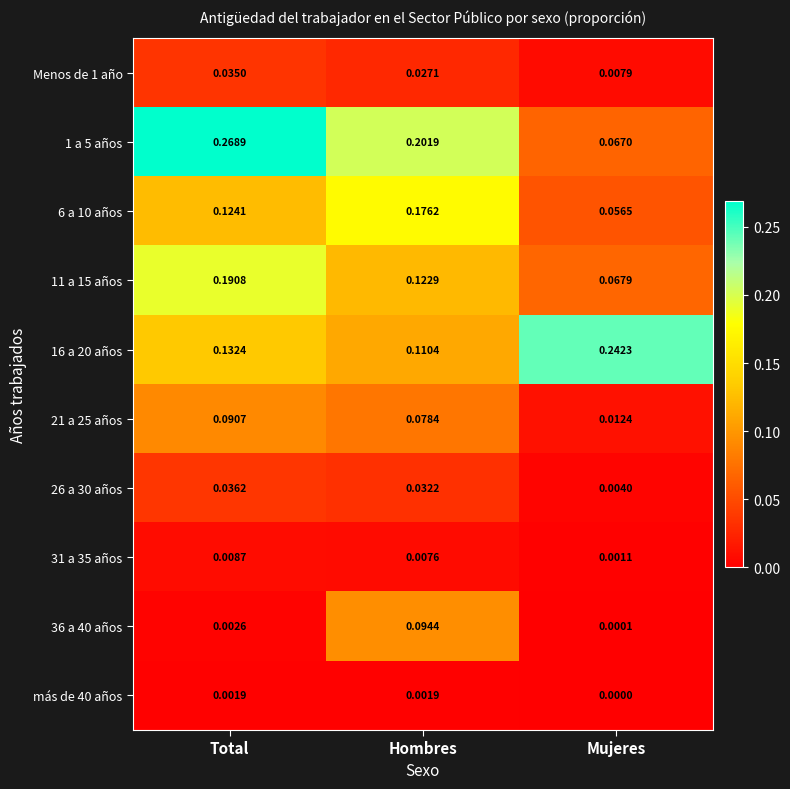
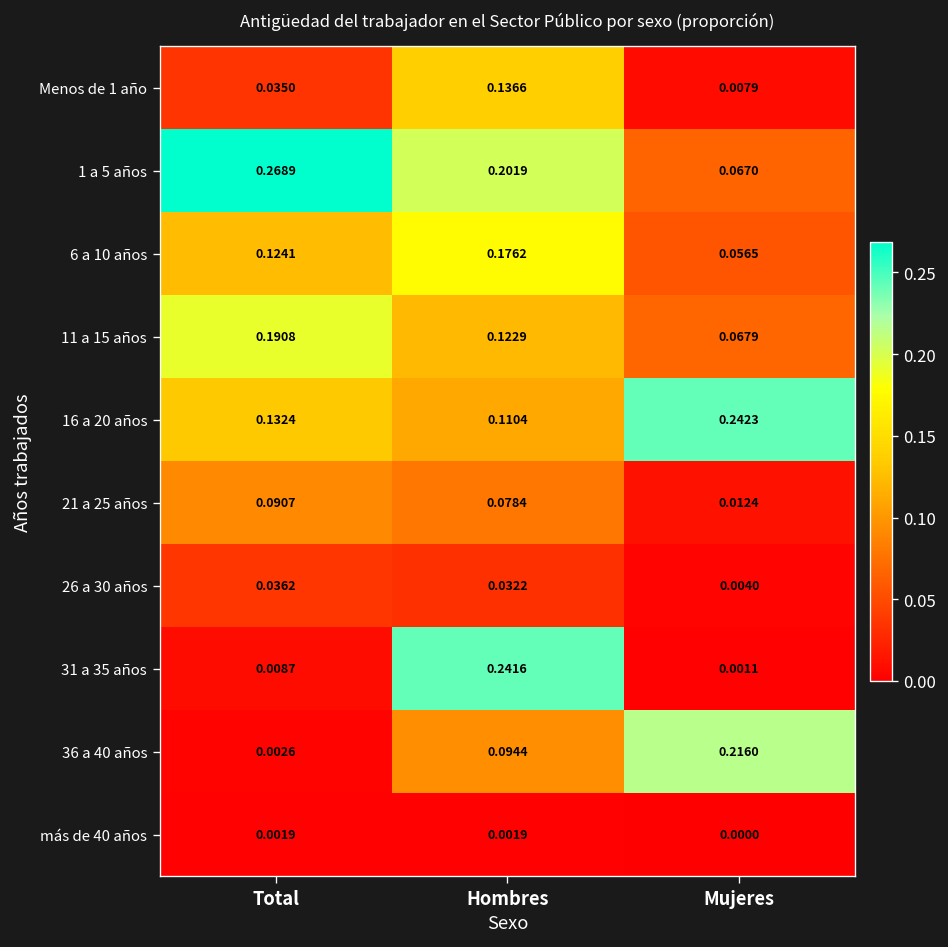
  {
    "Menos de 1 año": {
      "Total": 0.0350,
-     "Hombres": 0.0271,
+     "Hombres": 0.1366,
      "Mujeres": 0.0079
    },
    "1 a 5 años": {
      "Total": 0.2689,
      "Hombres": 0.2019,
      "Mujeres": 0.0670
    },
    "6 a 10 años": {
      "Total": 0.1241,
      "Hombres": 0.1762,
      "Mujeres": 0.0565
    },
    "11 a 15 años": {
      "Total": 0.1908,
      "Hombres": 0.1229,
      "Mujeres": 0.0679
    },
    "16 a 20 años": {
      "Total": 0.1324,
      "Hombres": 0.1104,
      "Mujeres": 0.2423
    },
    "21 a 25 años": {
      "Total": 0.0907,
      "Hombres": 0.0784,
      "Mujeres": 0.0124
    },
    "26 a 30 años": {
      "Total": 0.0362,
      "Hombres": 0.0322,
      "Mujeres": 0.0040
    },
    "31 a 35 años": {
      "Total": 0.0087,
-     "Hombres": 0.0076,
+     "Hombres": 0.2416,
      "Mujeres": 0.0011
    },
    "36 a 40 años": {
      "Total": 0.0026,
      "Hombres": 0.0944,
-     "Mujeres": 0.0001
+     "Mujeres": 0.2160
    },
    "más de 40 años": {
      "Total": 0.0019,
      "Hombres": 0.0019,
      "Mujeres": 0.0000
    }
  }
